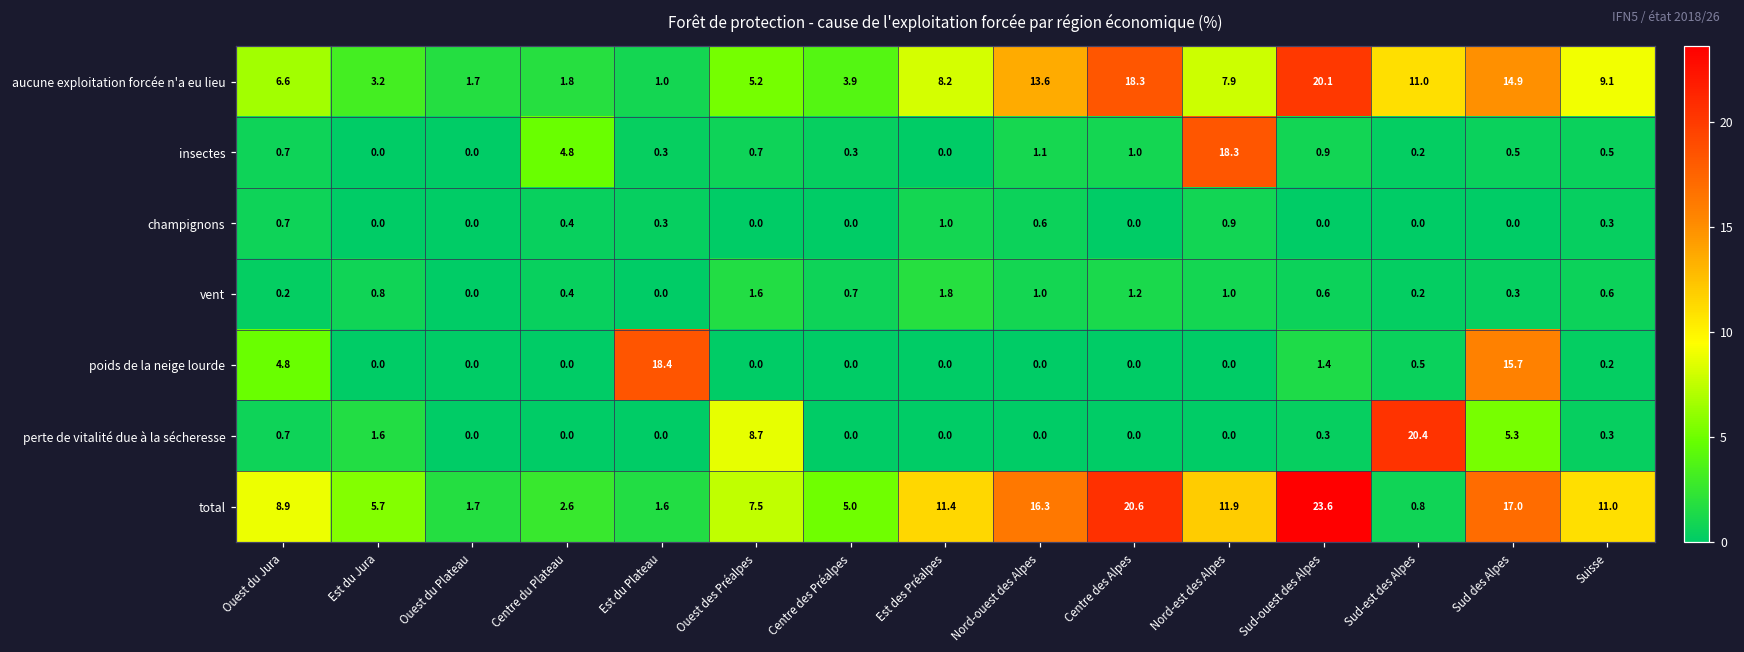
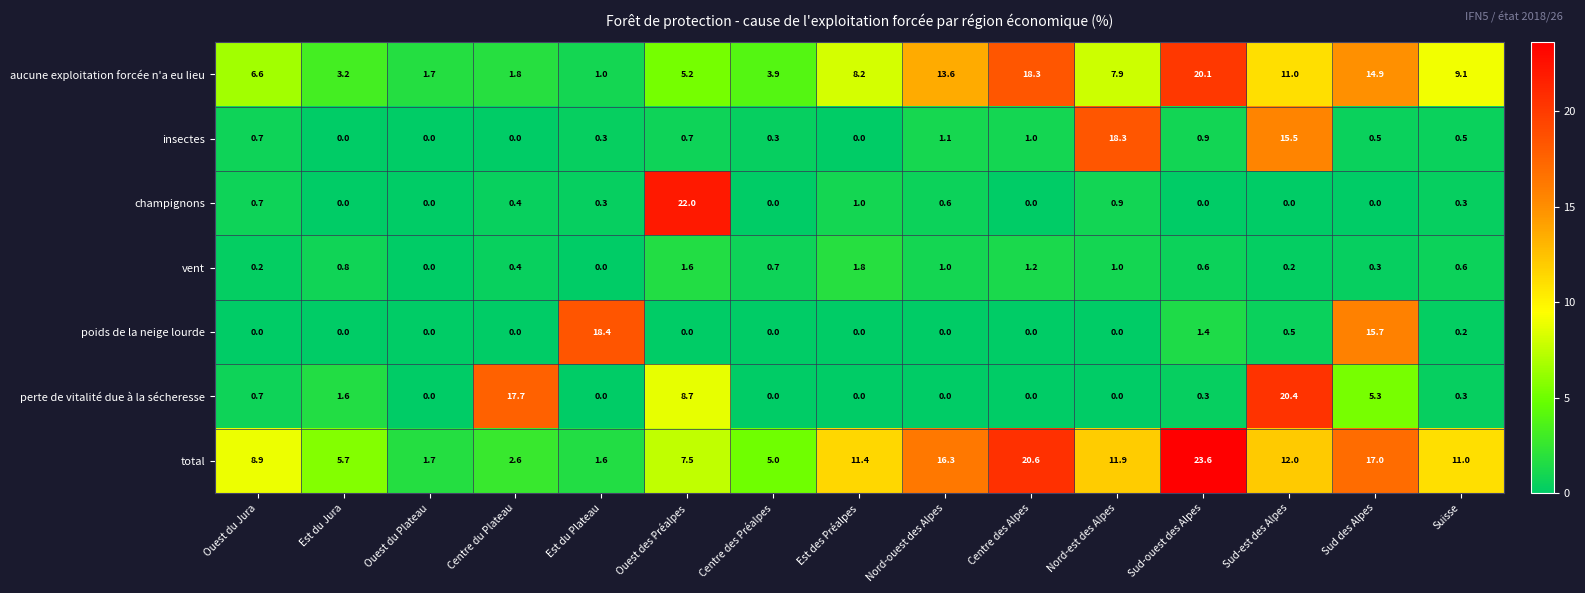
  {
    "aucune exploitation forcée n'a eu lieu": {
      "Ouest du Jura": 6.6,
      "Est du Jura": 3.2,
      "Ouest du Plateau": 1.7,
      "Centre du Plateau": 1.8,
      "Est du Plateau": 1.0,
      "Ouest des Préalpes": 5.2,
      "Centre des Préalpes": 3.9,
      "Est des Préalpes": 8.2,
      "Nord-ouest des Alpes": 13.6,
      "Centre des Alpes": 18.3,
      "Nord-est des Alpes": 7.9,
      "Sud-ouest des Alpes": 20.1,
      "Sud-est des Alpes": 11.0,
      "Sud des Alpes": 14.9,
      "Suisse": 9.1
    },
    "insectes": {
      "Ouest du Jura": 0.7,
      "Est du Jura": 0.0,
      "Ouest du Plateau": 0.0,
-     "Centre du Plateau": 4.8,
+     "Centre du Plateau": 0.0,
      "Est du Plateau": 0.3,
      "Ouest des Préalpes": 0.7,
      "Centre des Préalpes": 0.3,
      "Est des Préalpes": 0.0,
      "Nord-ouest des Alpes": 1.1,
      "Centre des Alpes": 1.0,
      "Nord-est des Alpes": 18.3,
      "Sud-ouest des Alpes": 0.9,
-     "Sud-est des Alpes": 0.2,
+     "Sud-est des Alpes": 15.5,
      "Sud des Alpes": 0.5,
      "Suisse": 0.5
    },
    "champignons": {
      "Ouest du Jura": 0.7,
      "Est du Jura": 0.0,
      "Ouest du Plateau": 0.0,
      "Centre du Plateau": 0.4,
      "Est du Plateau": 0.3,
-     "Ouest des Préalpes": 0.0,
+     "Ouest des Préalpes": 22.0,
      "Centre des Préalpes": 0.0,
      "Est des Préalpes": 1.0,
      "Nord-ouest des Alpes": 0.6,
      "Centre des Alpes": 0.0,
      "Nord-est des Alpes": 0.9,
      "Sud-ouest des Alpes": 0.0,
      "Sud-est des Alpes": 0.0,
      "Sud des Alpes": 0.0,
      "Suisse": 0.3
    },
    "vent": {
      "Ouest du Jura": 0.2,
      "Est du Jura": 0.8,
      "Ouest du Plateau": 0.0,
      "Centre du Plateau": 0.4,
      "Est du Plateau": 0.0,
      "Ouest des Préalpes": 1.6,
      "Centre des Préalpes": 0.7,
      "Est des Préalpes": 1.8,
      "Nord-ouest des Alpes": 1.0,
      "Centre des Alpes": 1.2,
      "Nord-est des Alpes": 1.0,
      "Sud-ouest des Alpes": 0.6,
      "Sud-est des Alpes": 0.2,
      "Sud des Alpes": 0.3,
      "Suisse": 0.6
    },
    "poids de la neige lourde": {
-     "Ouest du Jura": 4.8,
+     "Ouest du Jura": 0.0,
      "Est du Jura": 0.0,
      "Ouest du Plateau": 0.0,
      "Centre du Plateau": 0.0,
      "Est du Plateau": 18.4,
      "Ouest des Préalpes": 0.0,
      "Centre des Préalpes": 0.0,
      "Est des Préalpes": 0.0,
      "Nord-ouest des Alpes": 0.0,
      "Centre des Alpes": 0.0,
      "Nord-est des Alpes": 0.0,
      "Sud-ouest des Alpes": 1.4,
      "Sud-est des Alpes": 0.5,
      "Sud des Alpes": 15.7,
      "Suisse": 0.2
    },
    "perte de vitalité due à la sécheresse": {
      "Ouest du Jura": 0.7,
      "Est du Jura": 1.6,
      "Ouest du Plateau": 0.0,
-     "Centre du Plateau": 0.0,
+     "Centre du Plateau": 17.7,
      "Est du Plateau": 0.0,
      "Ouest des Préalpes": 8.7,
      "Centre des Préalpes": 0.0,
      "Est des Préalpes": 0.0,
      "Nord-ouest des Alpes": 0.0,
      "Centre des Alpes": 0.0,
      "Nord-est des Alpes": 0.0,
      "Sud-ouest des Alpes": 0.3,
      "Sud-est des Alpes": 20.4,
      "Sud des Alpes": 5.3,
      "Suisse": 0.3
    },
    "total": {
      "Ouest du Jura": 8.9,
      "Est du Jura": 5.7,
      "Ouest du Plateau": 1.7,
      "Centre du Plateau": 2.6,
      "Est du Plateau": 1.6,
      "Ouest des Préalpes": 7.5,
      "Centre des Préalpes": 5.0,
      "Est des Préalpes": 11.4,
      "Nord-ouest des Alpes": 16.3,
      "Centre des Alpes": 20.6,
      "Nord-est des Alpes": 11.9,
      "Sud-ouest des Alpes": 23.6,
-     "Sud-est des Alpes": 0.8,
+     "Sud-est des Alpes": 12.0,
      "Sud des Alpes": 17.0,
      "Suisse": 11.0
    }
  }
